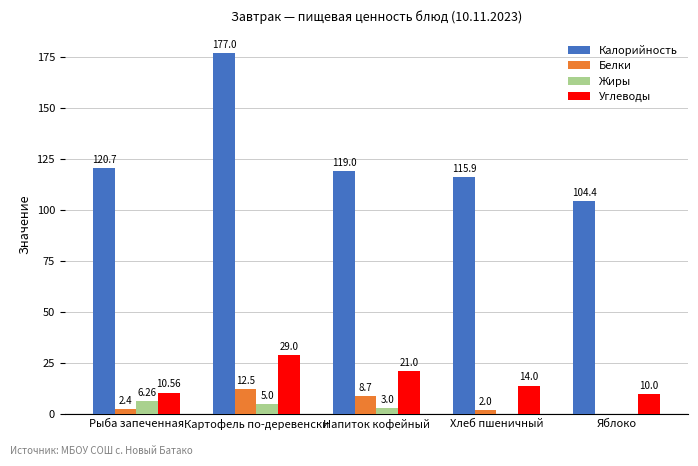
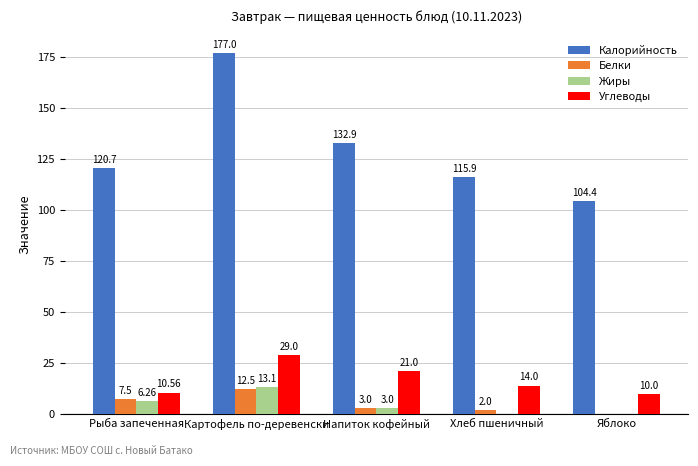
  {
    "Калорийность": {
      "Рыба запеченная": 120.7,
      "Картофель по-деревенски": 177.0,
-     "Напиток кофейный": 119.0,
+     "Напиток кофейный": 132.9,
      "Хлеб пшеничный": 115.9,
      "Яблоко": 104.4
    },
    "Белки": {
-     "Рыба запеченная": 2.4,
+     "Рыба запеченная": 7.5,
      "Картофель по-деревенски": 12.5,
-     "Напиток кофейный": 8.7,
+     "Напиток кофейный": 3.0,
      "Хлеб пшеничный": 2.0
    },
    "Жиры": {
      "Рыба запеченная": 6.26,
-     "Картофель по-деревенски": 5.0,
+     "Картофель по-деревенски": 13.1,
      "Напиток кофейный": 3.0
    },
    "Углеводы": {
      "Рыба запеченная": 10.56,
      "Картофель по-деревенски": 29.0,
      "Напиток кофейный": 21.0,
      "Хлеб пшеничный": 14.0,
      "Яблоко": 10.0
    }
  }
